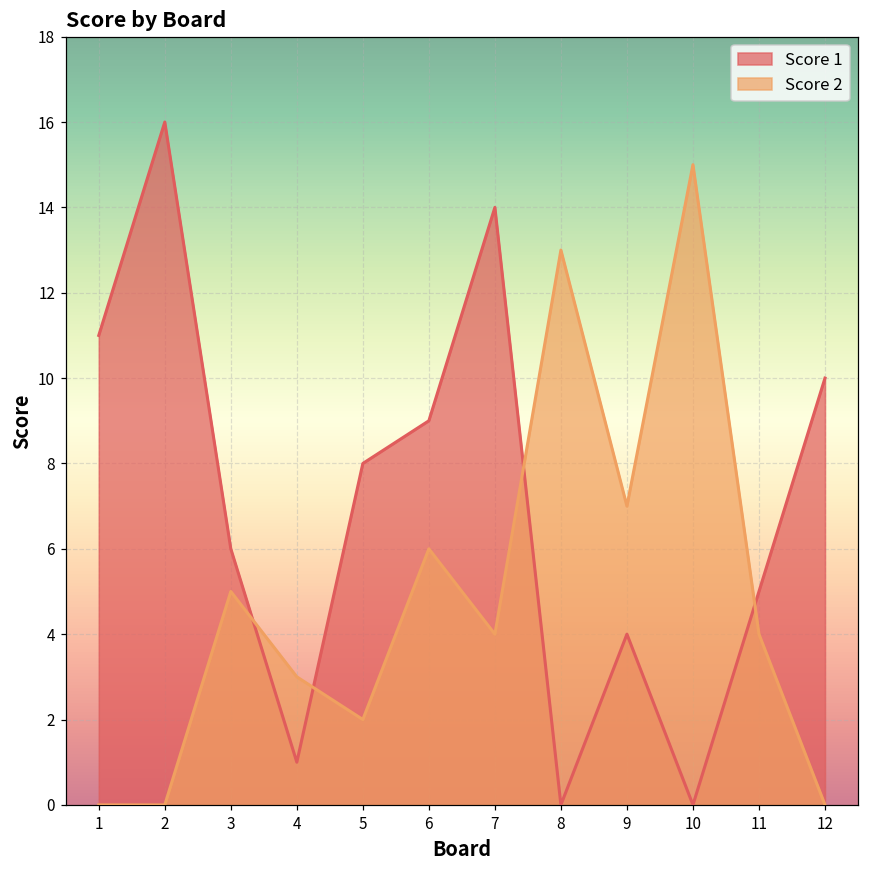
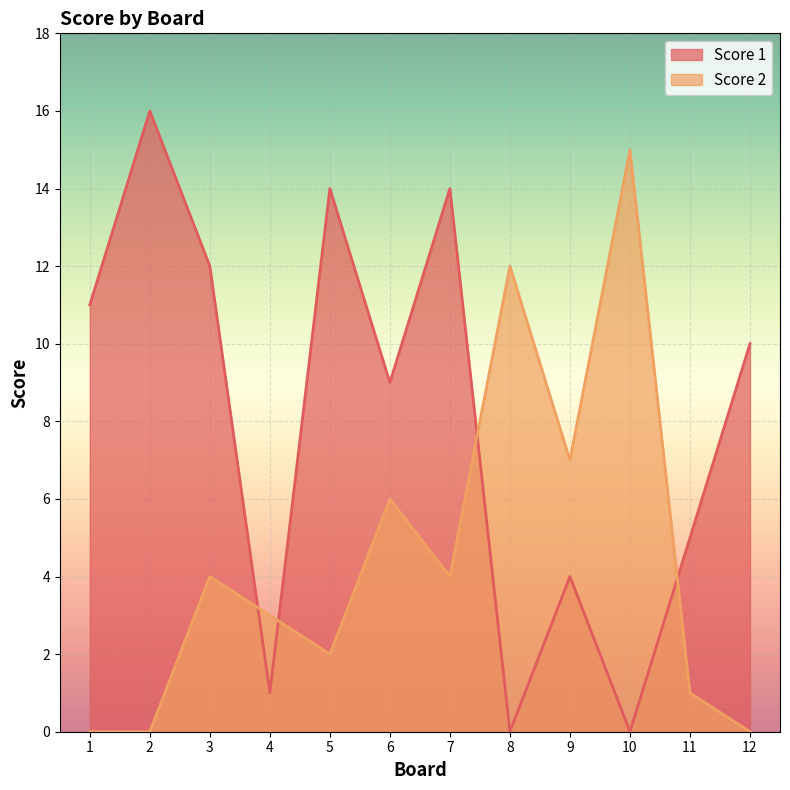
  {
    "Score 1": {
      "1": 11,
      "2": 16,
-     "3": 6,
+     "3": 12,
      "4": 1,
-     "5": 8,
+     "5": 14,
      "6": 9,
      "7": 14,
      "8": 0,
      "9": 4,
      "10": 0,
      "11": 5,
      "12": 10
    },
    "Score 2": {
      "1": 0,
      "2": 0,
-     "3": 5,
+     "3": 4,
      "4": 3,
      "5": 2,
      "6": 6,
      "7": 4,
-     "8": 13,
+     "8": 12,
      "9": 7,
      "10": 15,
-     "11": 4,
+     "11": 1,
      "12": 0
    }
  }
